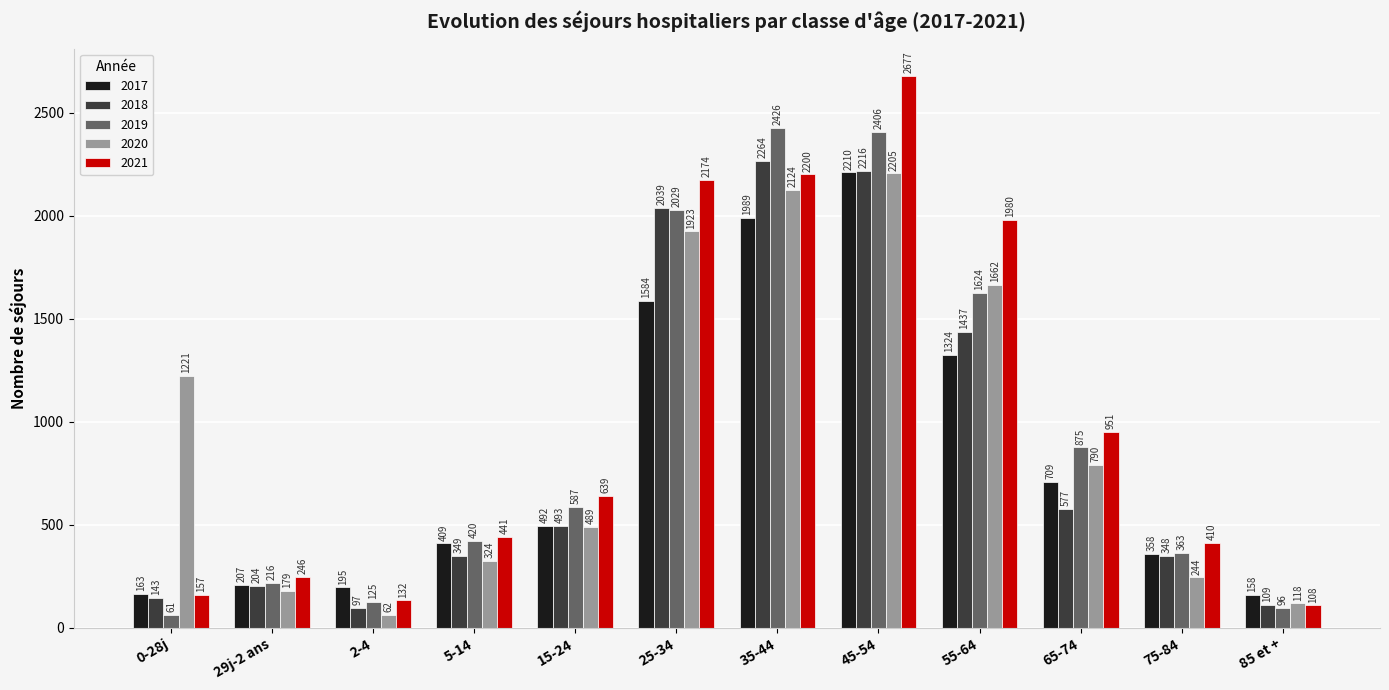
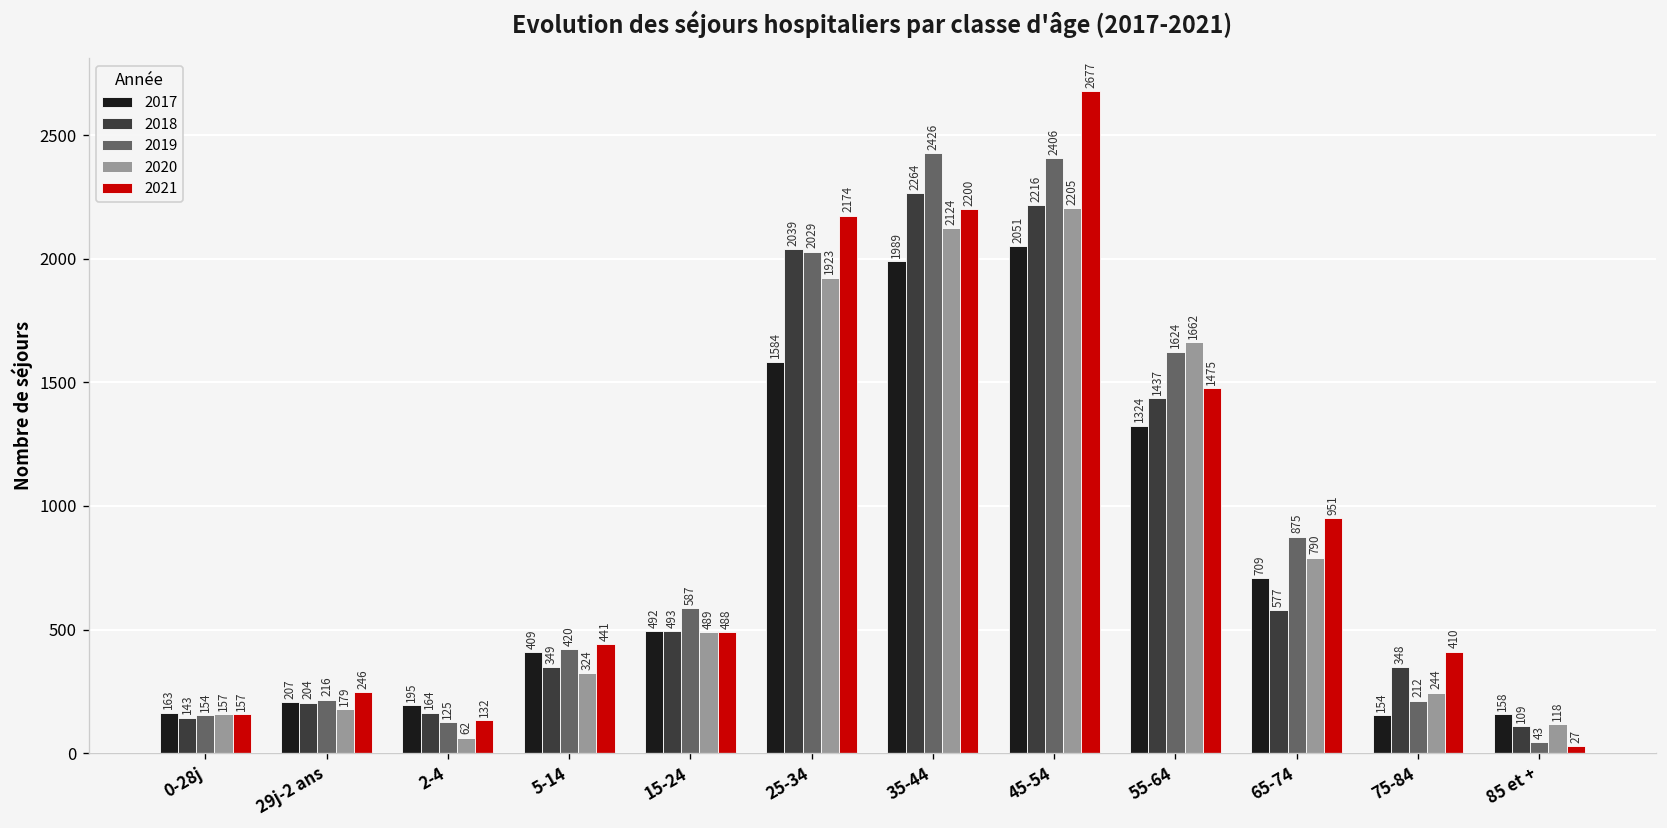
  {
    "2017": {
      "0-28j": 163,
      "29j-2 ans": 207,
      "2-4": 195,
      "5-14": 409,
      "15-24": 492,
      "25-34": 1584,
      "35-44": 1989,
-     "45-54": 2210,
+     "45-54": 2051,
      "55-64": 1324,
      "65-74": 709,
-     "75-84": 358,
+     "75-84": 154,
      "85 et +": 158
    },
    "2018": {
      "0-28j": 143,
      "29j-2 ans": 204,
-     "2-4": 97,
+     "2-4": 164,
      "5-14": 349,
      "15-24": 493,
      "25-34": 2039,
      "35-44": 2264,
      "45-54": 2216,
      "55-64": 1437,
      "65-74": 577,
      "75-84": 348,
      "85 et +": 109
    },
    "2019": {
-     "0-28j": 61,
+     "0-28j": 154,
      "29j-2 ans": 216,
      "2-4": 125,
      "5-14": 420,
      "15-24": 587,
      "25-34": 2029,
      "35-44": 2426,
      "45-54": 2406,
      "55-64": 1624,
      "65-74": 875,
-     "75-84": 363,
-     "85 et +": 96
+     "75-84": 212,
+     "85 et +": 43
    },
    "2020": {
-     "0-28j": 1221,
+     "0-28j": 157,
      "29j-2 ans": 179,
      "2-4": 62,
      "5-14": 324,
      "15-24": 489,
      "25-34": 1923,
      "35-44": 2124,
      "45-54": 2205,
      "55-64": 1662,
      "65-74": 790,
      "75-84": 244,
      "85 et +": 118
    },
    "2021": {
      "0-28j": 157,
      "29j-2 ans": 246,
      "2-4": 132,
      "5-14": 441,
-     "15-24": 639,
+     "15-24": 488,
      "25-34": 2174,
      "35-44": 2200,
      "45-54": 2677,
-     "55-64": 1980,
+     "55-64": 1475,
      "65-74": 951,
      "75-84": 410,
-     "85 et +": 108
+     "85 et +": 27
    }
  }
